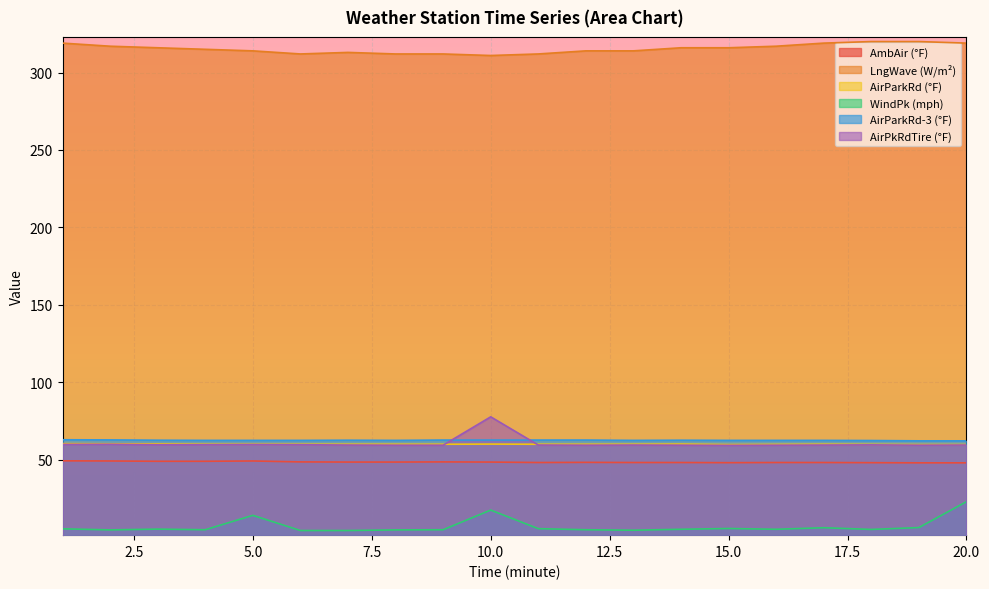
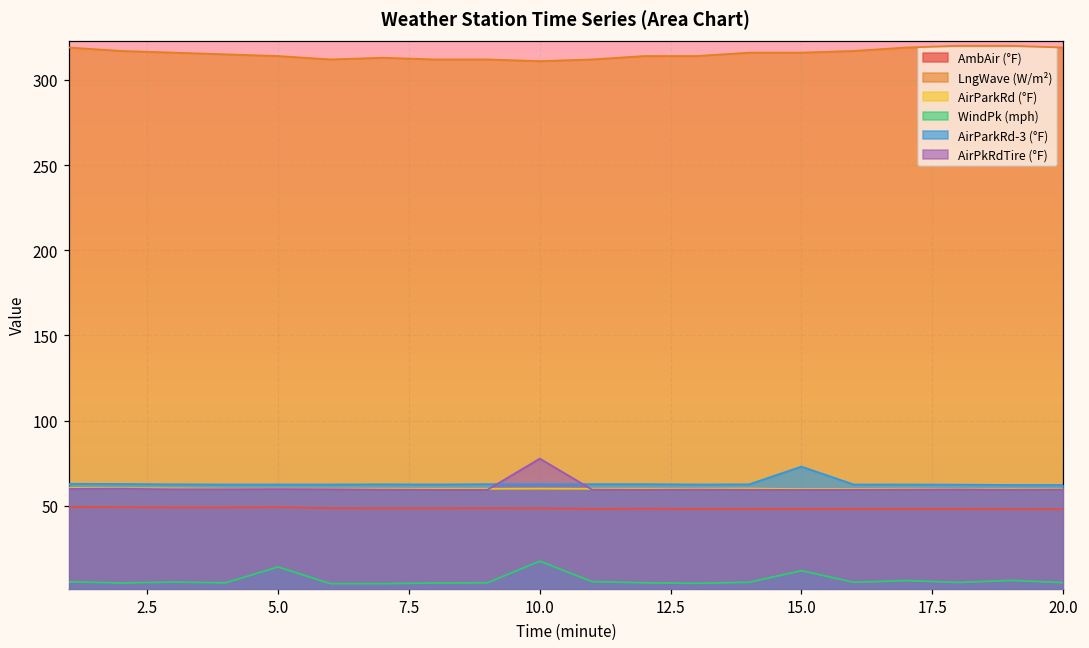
  {
    "AirParkRd (°F)": {
      "10.0": 60
    },
    "WindPk (mph)": {
      "5.0": 14,
      "10.0": 18,
-     "15.0": 6,
-     "20.0": 23
+     "15.0": 12,
+     "20.0": 5
    },
    "AirParkRd-3 (°F)": {
      "5.0": 63,
      "10.0": 63,
-     "15.0": 63,
+     "15.0": 73,
      "20.0": 62
    },
    "AirPkRdTire (°F)": {
      "10.0": 78
    }
  }
